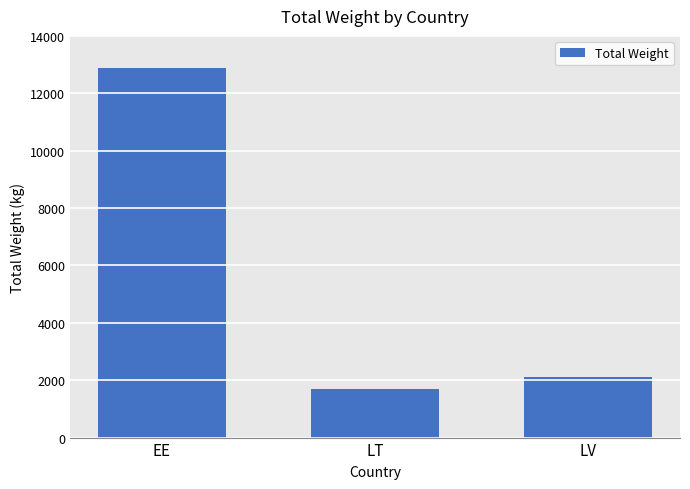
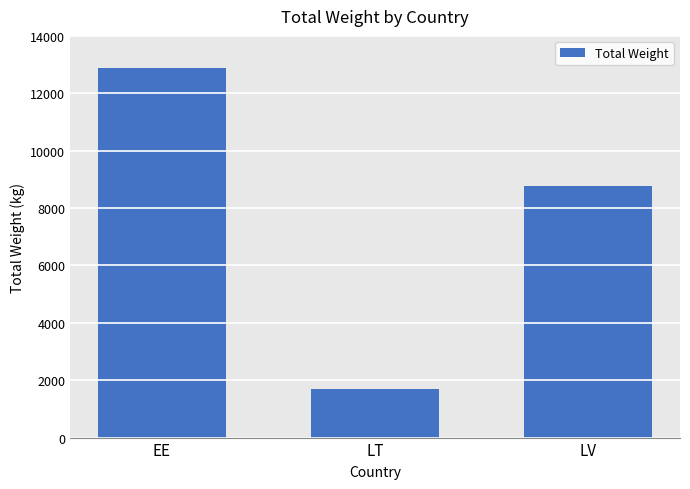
  {
    "EE": 12900,
    "LT": 1700,
-   "LV": 2100
+   "LV": 8800
  }
